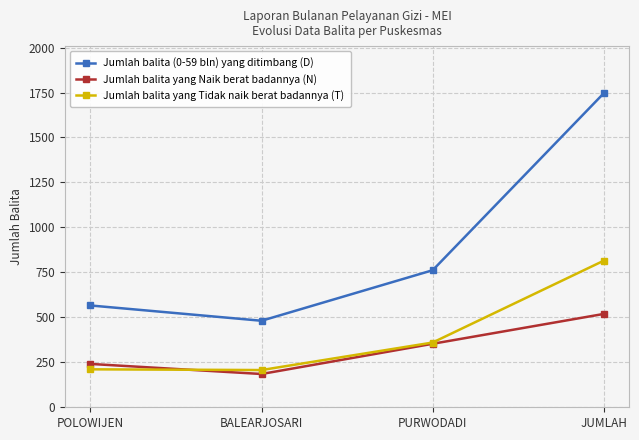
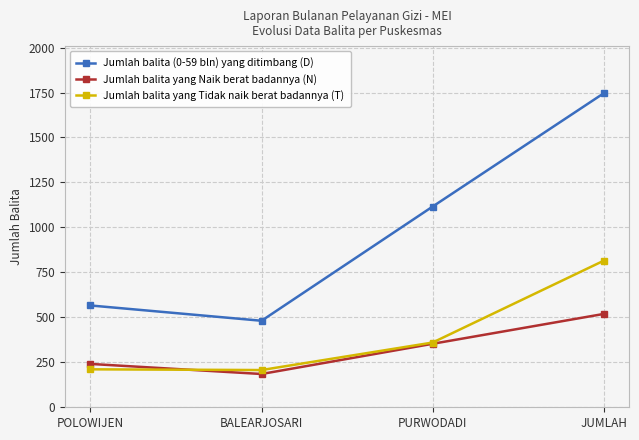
  {
    "Jumlah balita (0-59 bln) yang ditimbang (D)": {
      "POLOWIJEN": 570,
      "BALEARJOSARI": 480,
-     "PURWODADI": 760,
+     "PURWODADI": 1120,
      "JUMLAH": 1750
    },
    "Jumlah balita yang Naik berat badannya (N)": {
      "POLOWIJEN": 240,
      "BALEARJOSARI": 190,
      "JUMLAH": 520
    },
    "Jumlah balita yang Tidak naik berat badannya (T)": {
      "POLOWIJEN": 210,
      "BALEARJOSARI": 210,
      "JUMLAH": 820
    }
  }
